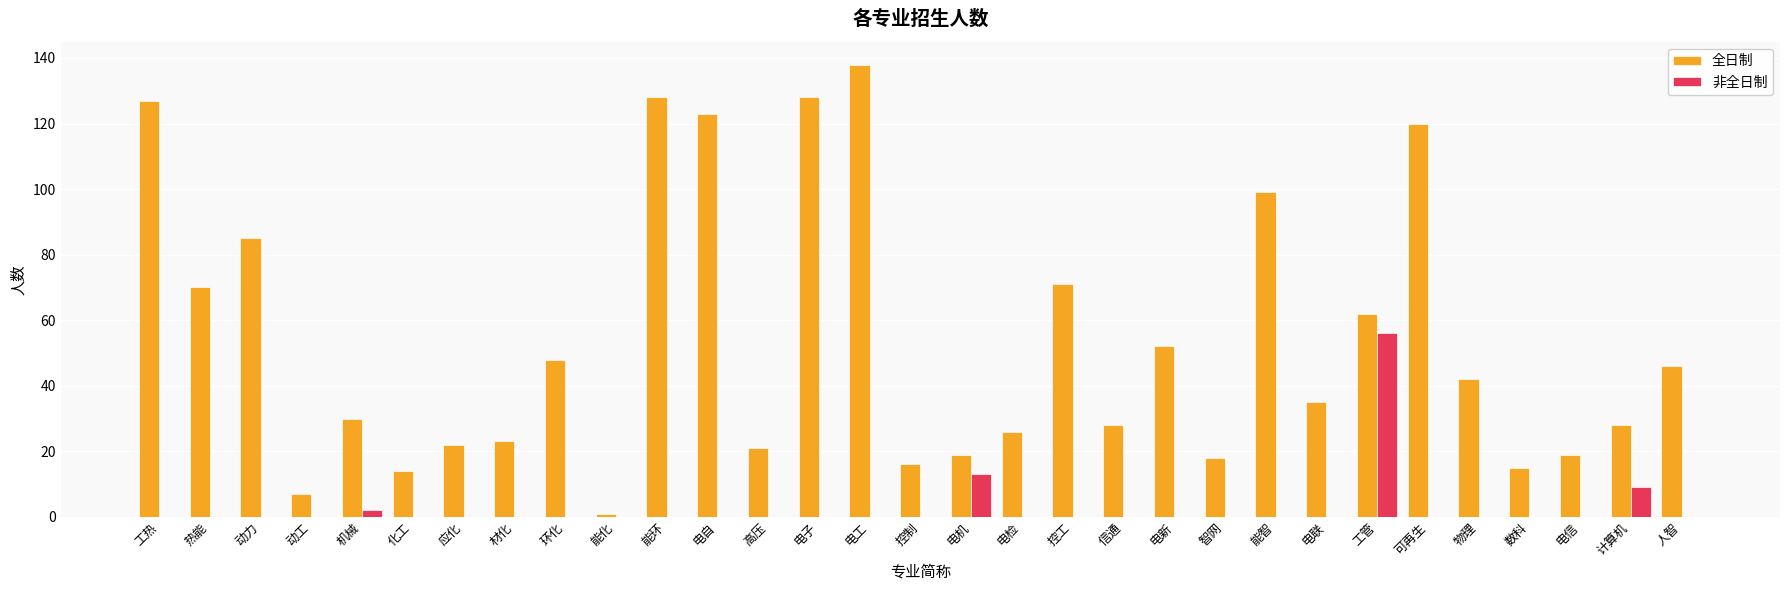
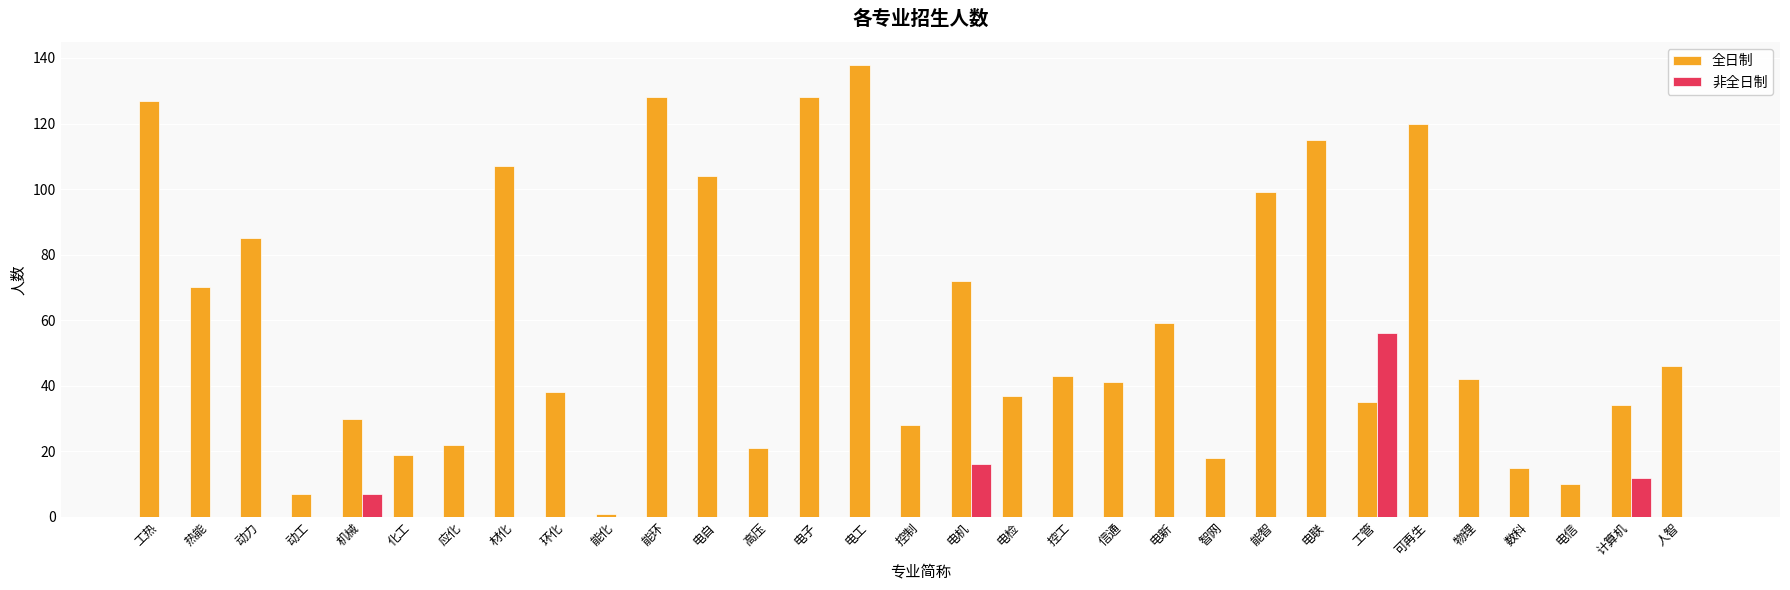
  {
    "全日制": {
      "工热": 127,
      "热能": 70,
      "动力": 85,
      "动工": 7,
      "机械": 30,
-     "化工": 14,
+     "化工": 19,
      "应化": 22,
-     "材化": 23,
-     "环化": 48,
+     "材化": 107,
+     "环化": 38,
      "能化": 1,
      "能环": 128,
-     "电自": 123,
+     "电自": 104,
      "高压": 21,
      "电子": 128,
      "电工": 138,
-     "控制": 16,
-     "电机": 19,
-     "电检": 26,
-     "控工": 71,
-     "信通": 28,
-     "电新": 52,
+     "控制": 28,
+     "电机": 72,
+     "电检": 37,
+     "控工": 43,
+     "信通": 41,
+     "电新": 59,
      "智网": 18,
      "能智": 99,
-     "电联": 35,
-     "工管": 62,
+     "电联": 115,
+     "工管": 35,
      "可再生": 120,
      "物理": 42,
      "数科": 15,
-     "电信": 19,
-     "计算机": 28,
+     "电信": 10,
+     "计算机": 34,
      "人智": 46
    },
    "非全日制": {
      "工热": 0,
      "热能": 0,
      "动力": 0,
      "动工": 0,
-     "机械": 2,
+     "机械": 7,
      "化工": 0,
      "应化": 0,
      "材化": 0,
      "环化": 0,
      "能化": 0,
      "能环": 0,
      "电自": 0,
      "高压": 0,
      "电子": 0,
      "电工": 0,
      "控制": 0,
-     "电机": 13,
+     "电机": 16,
      "电检": 0,
      "控工": 0,
      "信通": 0,
      "电新": 0,
      "智网": 0,
      "能智": 0,
      "电联": 0,
      "工管": 56,
      "可再生": 0,
      "物理": 0,
      "数科": 0,
      "电信": 0,
-     "计算机": 9,
+     "计算机": 12,
      "人智": 0
    }
  }
